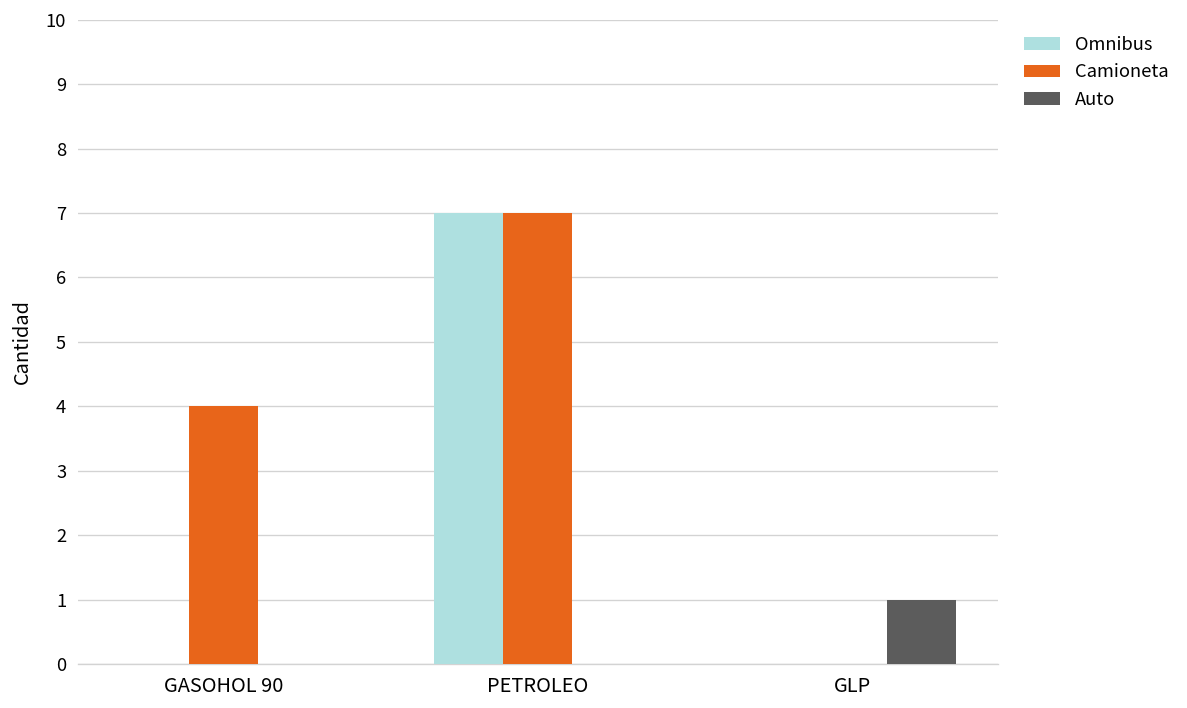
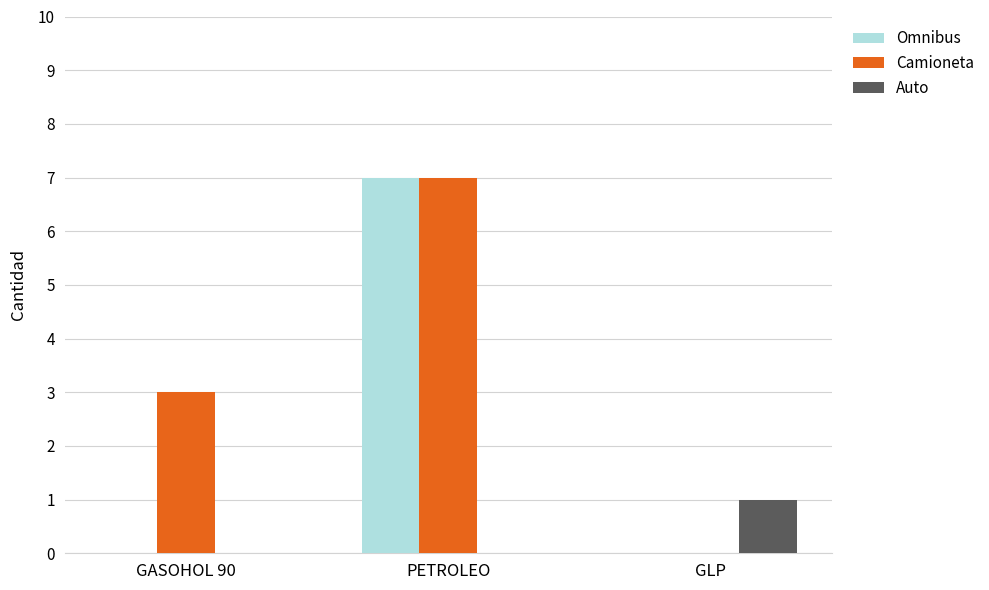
  {
    "Omnibus": {
      "GASOHOL 90": 0,
      "PETROLEO": 7,
      "GLP": 0
    },
    "Camioneta": {
-     "GASOHOL 90": 4,
+     "GASOHOL 90": 3,
      "PETROLEO": 7,
      "GLP": 0
    },
    "Auto": {
      "GASOHOL 90": 0,
      "PETROLEO": 0,
      "GLP": 1
    }
  }
